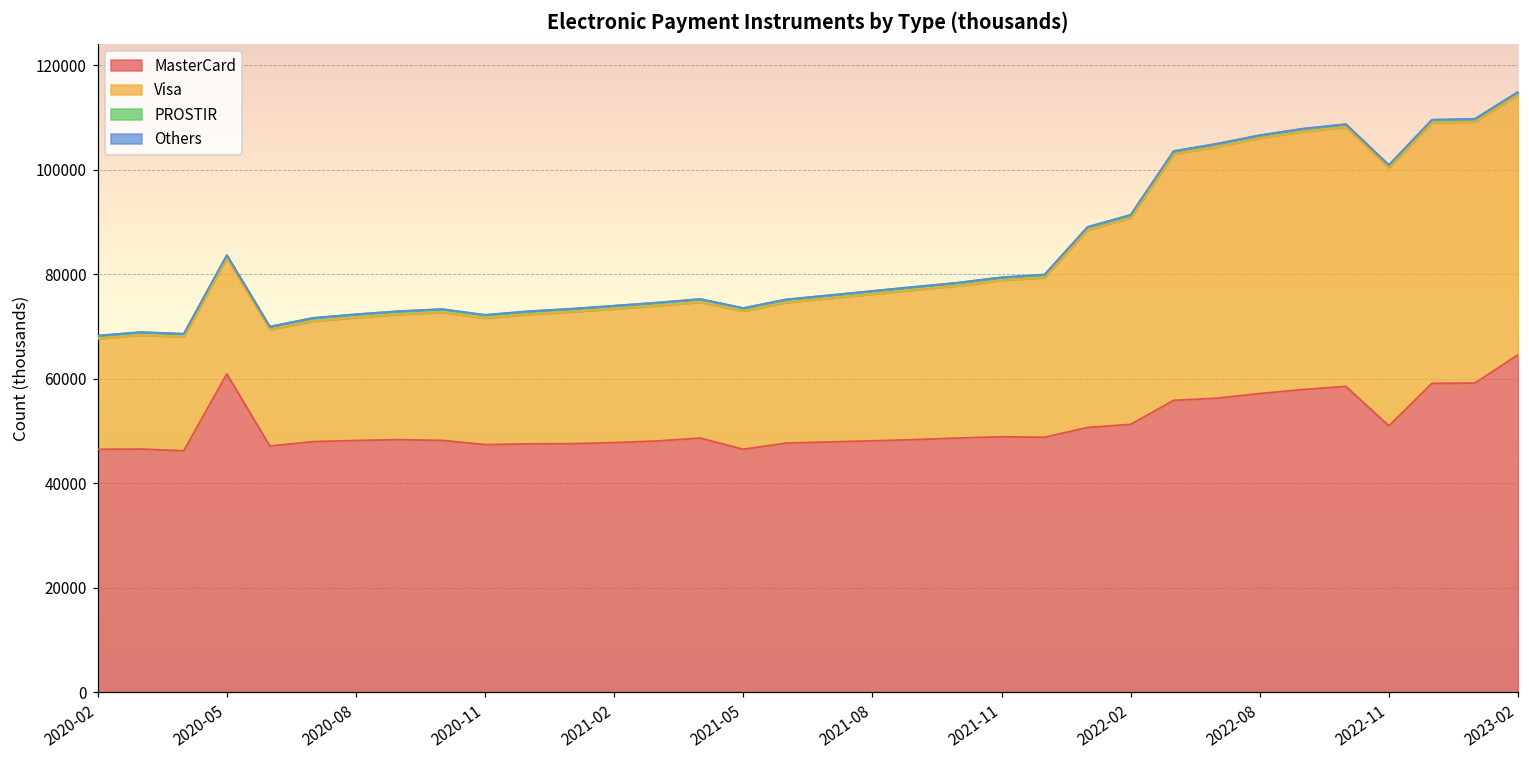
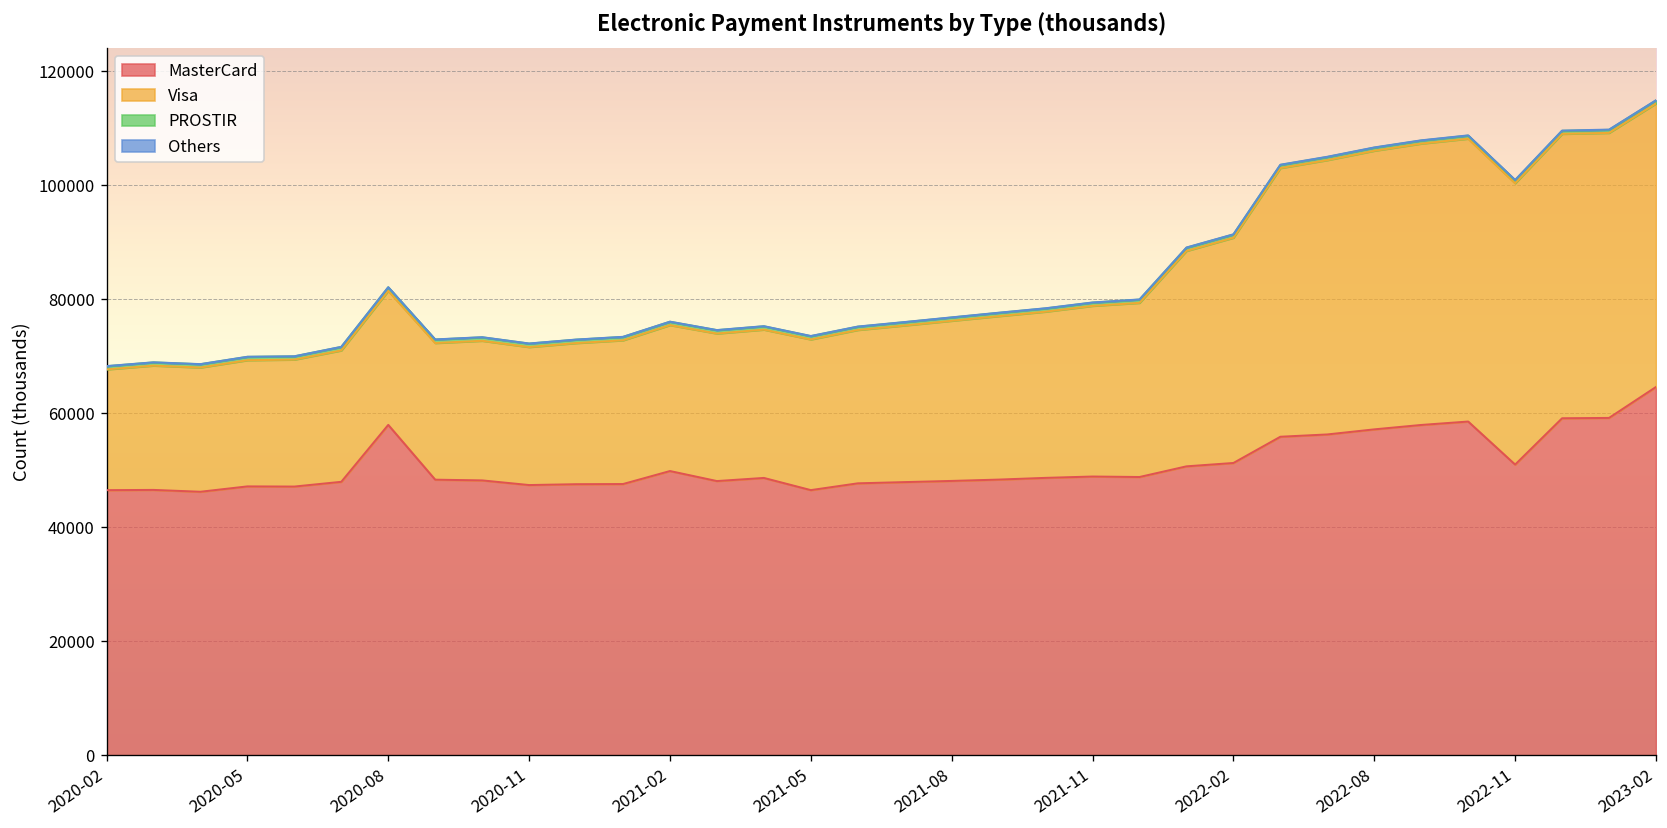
  {
    "MasterCard": {
      "2020-02": 47000,
-     "2020-05": 61000,
-     "2020-08": 48000,
+     "2020-05": 47000,
+     "2020-08": 58000,
      "2020-11": 47000,
-     "2021-02": 48000,
+     "2021-02": 50000,
      "2021-05": 47000,
      "2021-08": 48000,
      "2021-11": 49000,
      "2022-02": 51000,
      "2022-08": 57000,
      "2022-11": 51000,
      "2023-02": 65000
    },
    "Visa": {
      "2020-02": 21000,
      "2020-05": 22000,
      "2020-08": 24000,
      "2020-11": 24000,
      "2021-02": 26000,
      "2021-05": 26000,
      "2021-08": 28000,
      "2021-11": 30000,
      "2022-02": 40000,
      "2023-02": 50000
    }
  }
